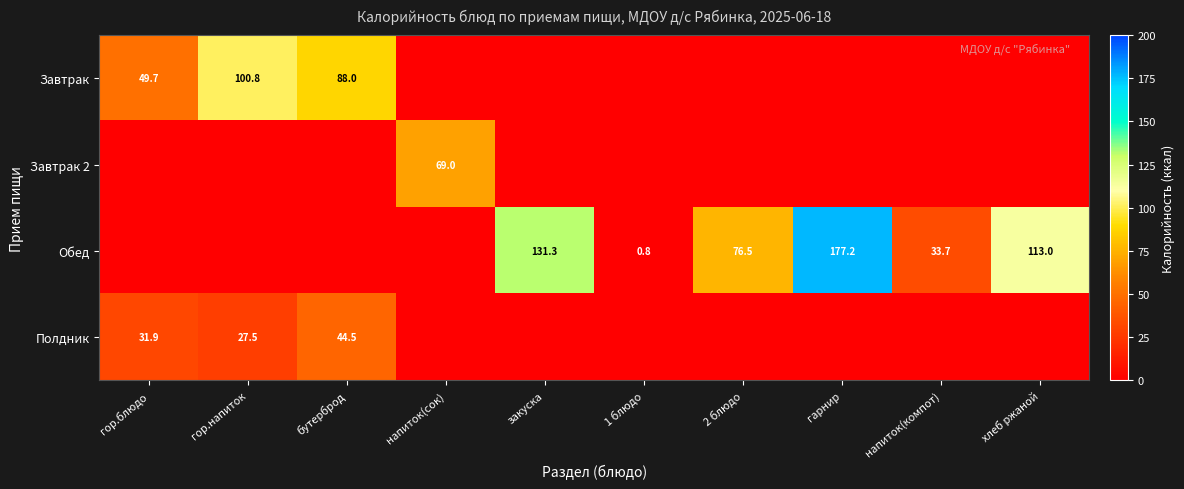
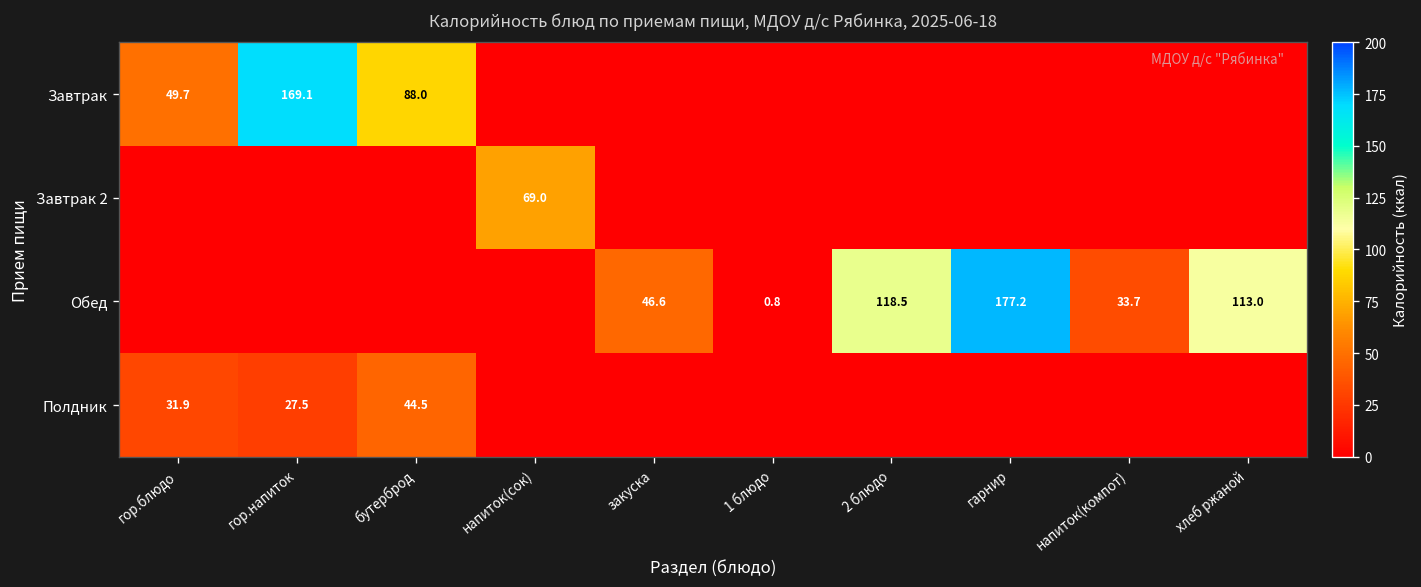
  {
    "Завтрак": {
      "гор.блюдо": 49.7,
-     "гор.напиток": 100.8,
+     "гор.напиток": 169.1,
      "бутерброд": 88.0
    },
    "Завтрак 2": {
      "напиток(сок)": 69.0
    },
    "Обед": {
-     "закуска": 131.3,
+     "закуска": 46.6,
      "1 блюдо": 0.8,
-     "2 блюдо": 76.5,
+     "2 блюдо": 118.5,
      "гарнир": 177.2,
      "напиток(компот)": 33.7,
      "хлеб ржаной": 113.0
    },
    "Полдник": {
      "гор.блюдо": 31.9,
      "гор.напиток": 27.5,
      "бутерброд": 44.5
    }
  }
